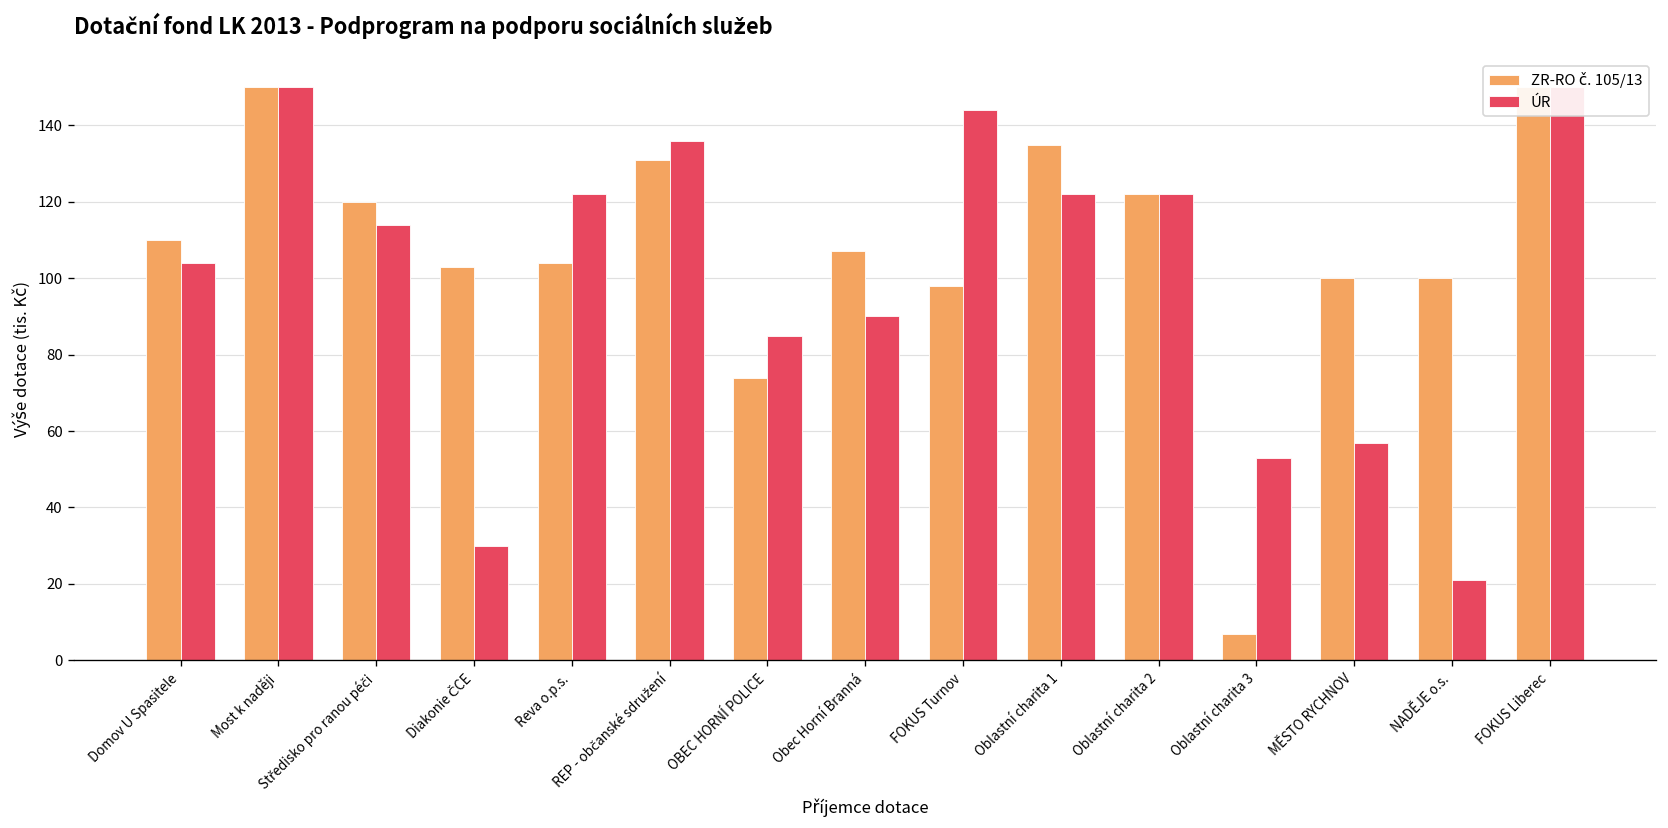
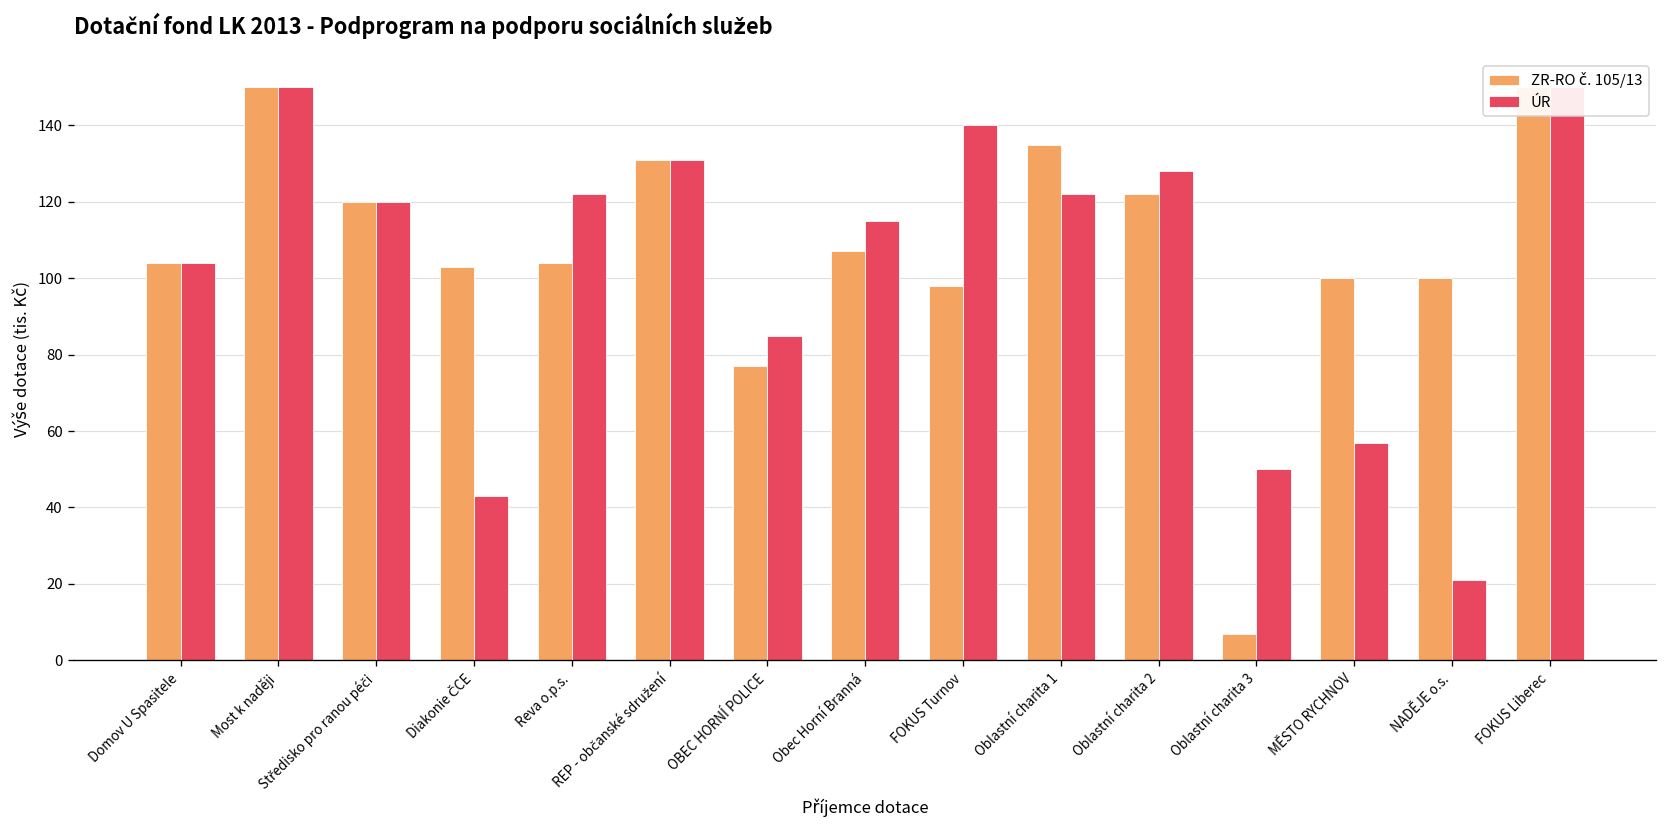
  {
    "ZR-RO č. 105/13": {
-     "Domov U Spasitele": 110,
+     "Domov U Spasitele": 104,
      "Most k naději": 150,
      "Středisko pro ranou péči": 120,
      "Diakonie ČCE": 103,
      "Reva o.p.s.": 104,
      "REP - občanské sdružení": 131,
-     "OBEC HORNÍ POLICE": 74,
+     "OBEC HORNÍ POLICE": 77,
      "Obec Horní Branná": 107,
      "FOKUS Turnov": 98,
      "Oblastní charita 1": 135,
      "Oblastní charita 2": 122,
      "Oblastní charita 3": 7,
      "MĚSTO RYCHNOV": 100,
      "NADĚJE o.s.": 100
    },
    "ÚR": {
      "Domov U Spasitele": 104,
      "Most k naději": 150,
-     "Středisko pro ranou péči": 114,
-     "Diakonie ČCE": 30,
+     "Středisko pro ranou péči": 120,
+     "Diakonie ČCE": 43,
      "Reva o.p.s.": 122,
-     "REP - občanské sdružení": 136,
+     "REP - občanské sdružení": 131,
      "OBEC HORNÍ POLICE": 85,
-     "Obec Horní Branná": 90,
-     "FOKUS Turnov": 144,
+     "Obec Horní Branná": 115,
+     "FOKUS Turnov": 140,
      "Oblastní charita 1": 122,
-     "Oblastní charita 2": 122,
-     "Oblastní charita 3": 53,
+     "Oblastní charita 2": 128,
+     "Oblastní charita 3": 50,
      "MĚSTO RYCHNOV": 57,
      "NADĚJE o.s.": 21
    }
  }
